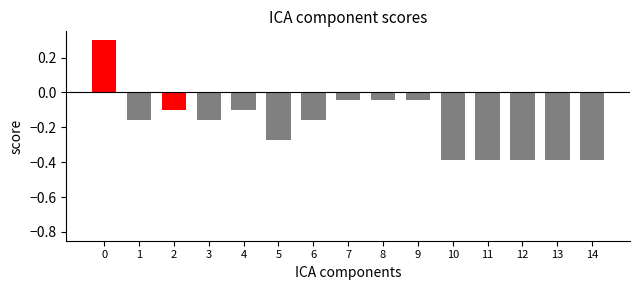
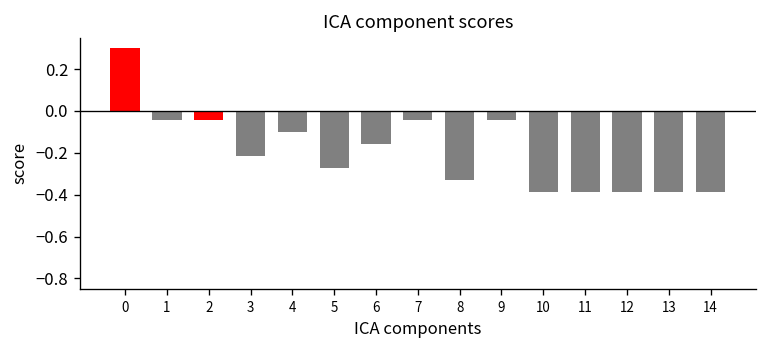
  {
    "0": 0.30,
-   "1": -0.16,
-   "2": -0.10,
-   "3": -0.16,
+   "1": -0.04,
+   "2": -0.04,
+   "3": -0.21,
    "4": -0.10,
    "5": -0.27,
    "6": -0.16,
    "7": -0.04,
-   "8": -0.04,
+   "8": -0.33,
    "9": -0.04,
    "10": -0.39,
    "11": -0.39,
    "12": -0.39,
    "13": -0.39,
    "14": -0.39
  }
